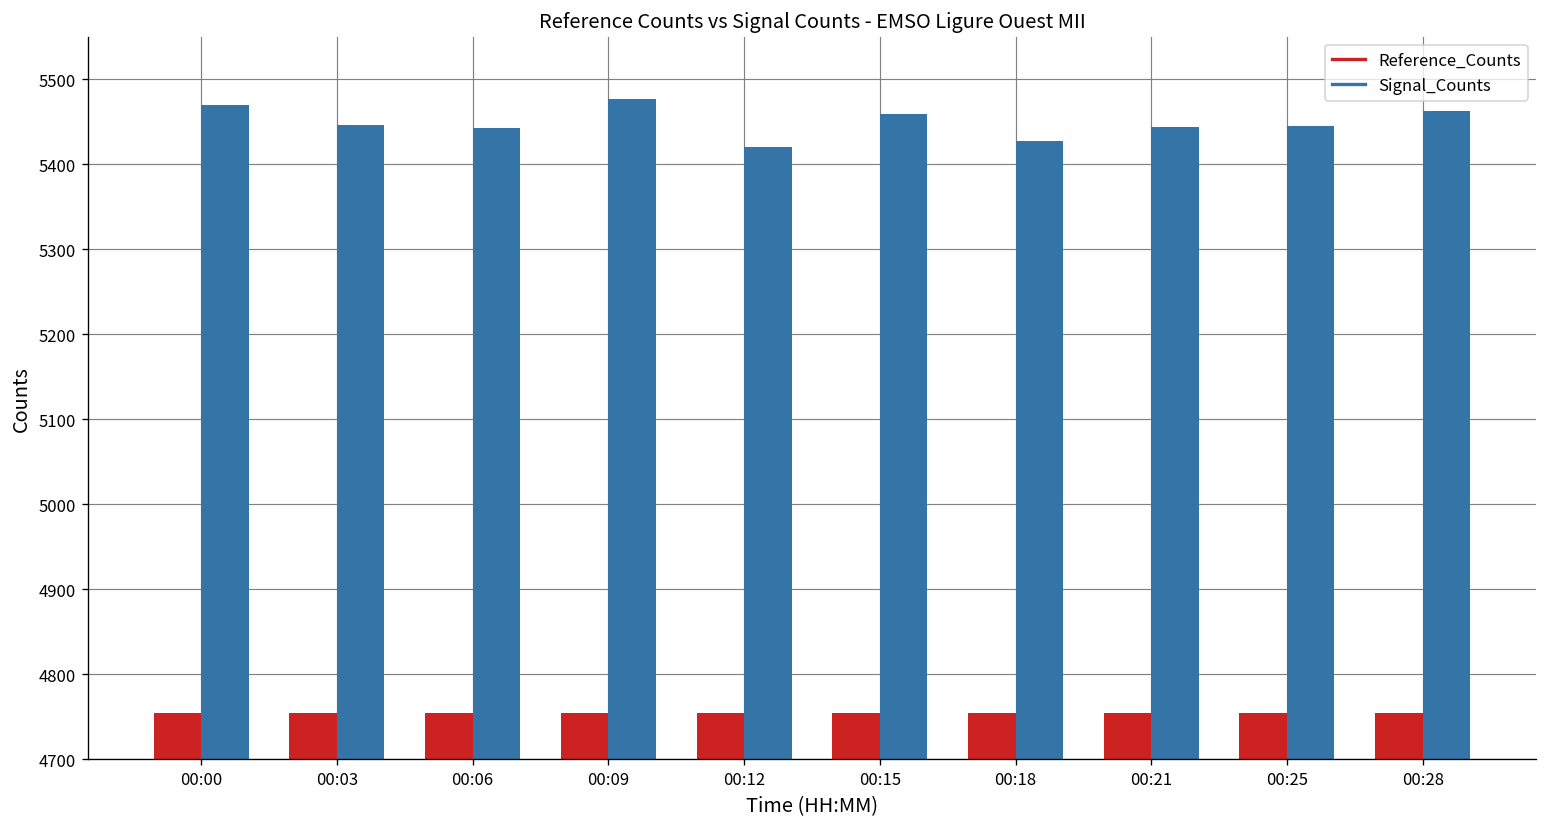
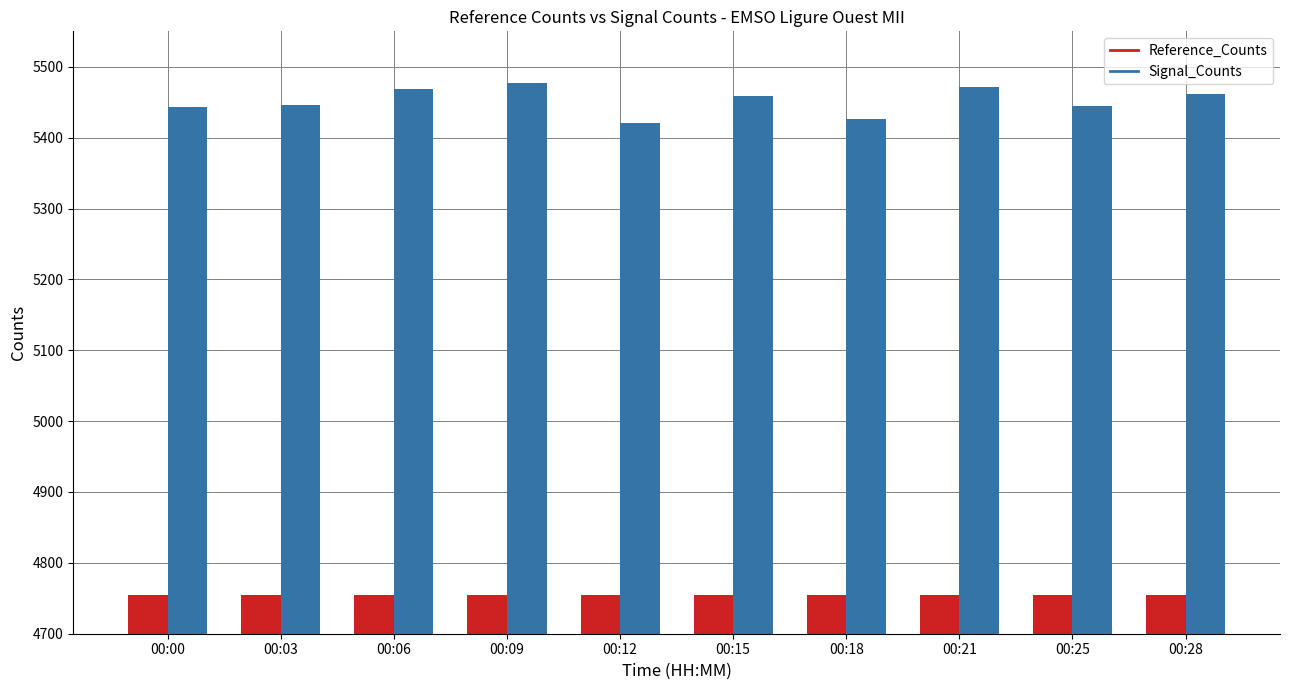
  {
    "Reference_Counts": {
      "00:00": 4760,
      "00:03": 4760,
      "00:06": 4760,
      "00:09": 4760,
      "00:12": 4760,
      "00:15": 4760,
      "00:18": 4760,
      "00:21": 4760,
      "00:25": 4760,
      "00:28": 4760
    },
    "Signal_Counts": {
-     "00:00": 5470,
+     "00:00": 5440,
      "00:03": 5450,
-     "00:06": 5440,
+     "00:06": 5470,
      "00:09": 5480,
      "00:12": 5420,
      "00:15": 5460,
      "00:18": 5430,
-     "00:21": 5440,
+     "00:21": 5470,
      "00:25": 5450,
      "00:28": 5460
    }
  }
